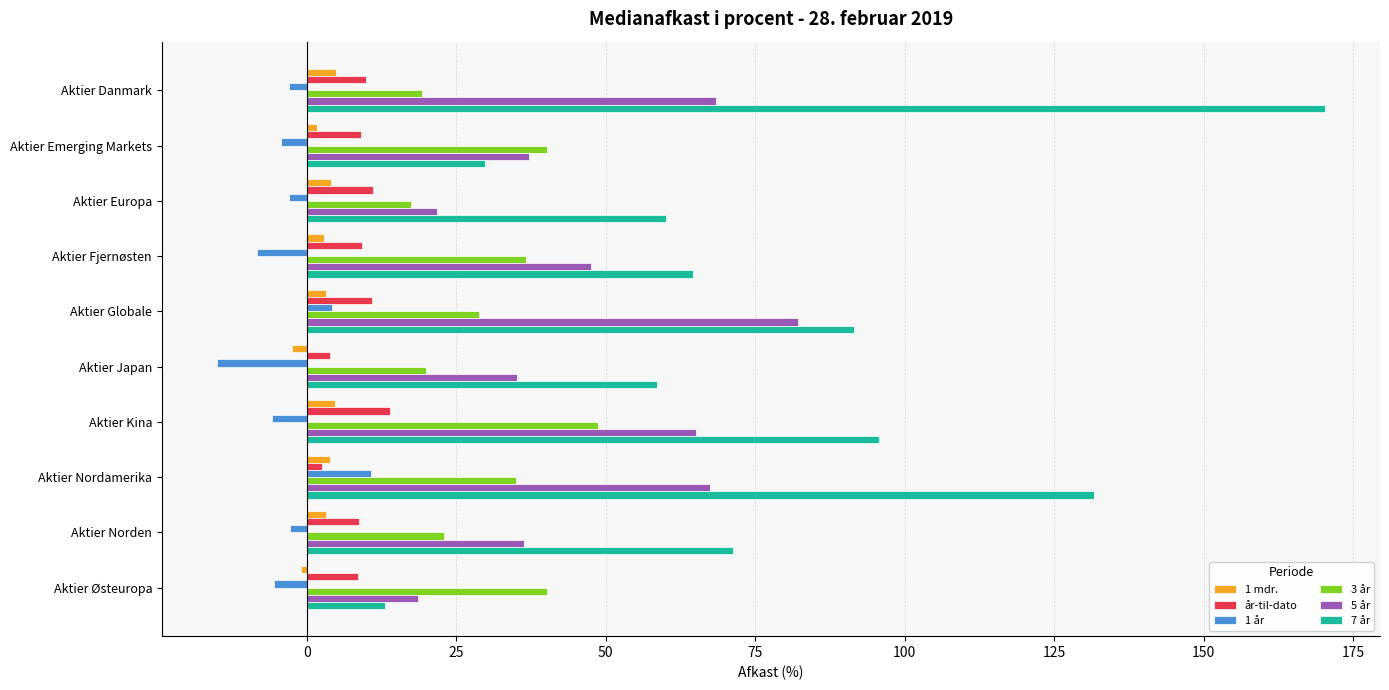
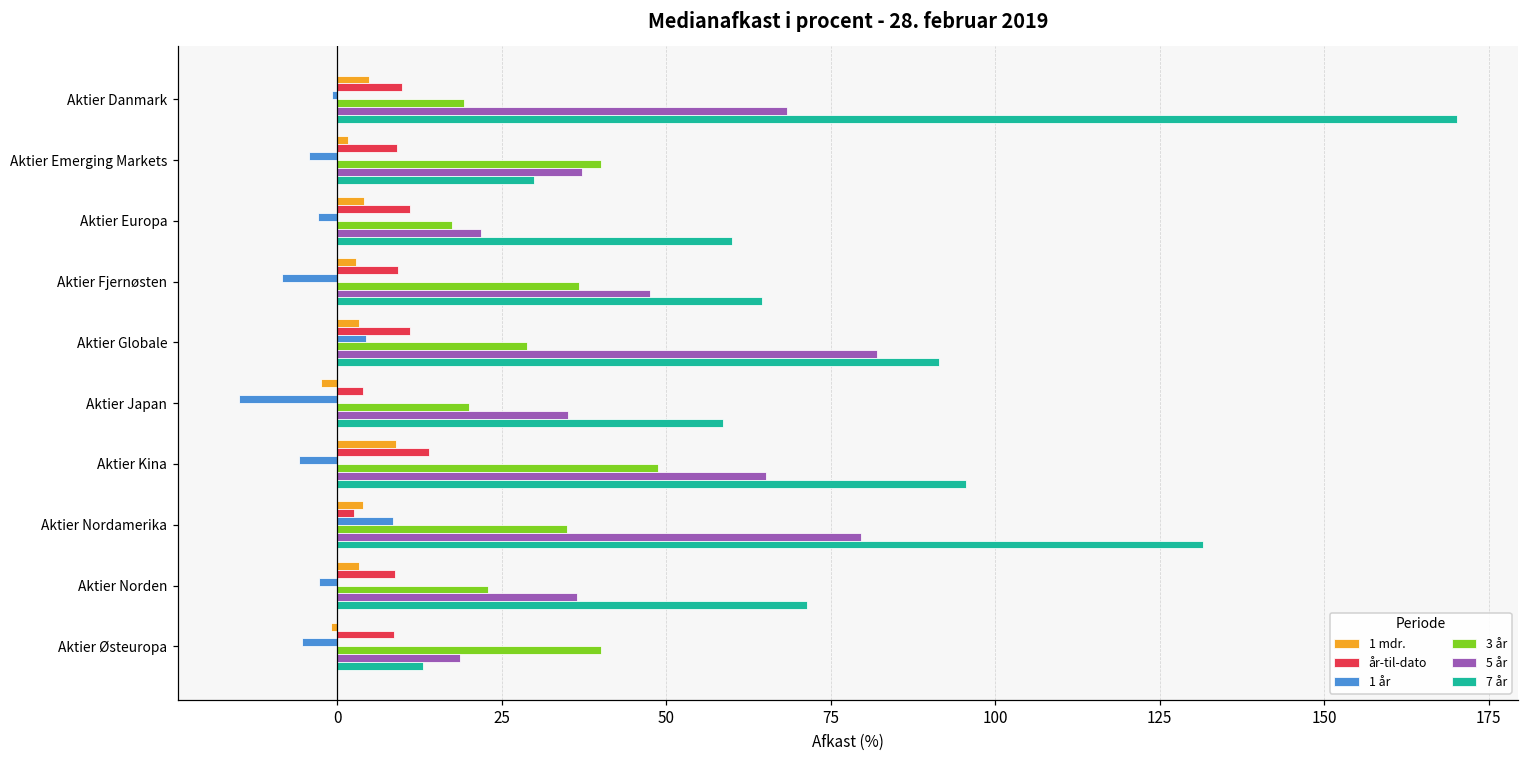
  {
    "1 mdr.": {
      "Aktier Danmark": 5,
      "Aktier Emerging Markets": 2,
      "Aktier Europa": 4,
      "Aktier Fjernøsten": 3,
      "Aktier Globale": 3,
      "Aktier Japan": -2,
-     "Aktier Kina": 5,
+     "Aktier Kina": 9,
      "Aktier Nordamerika": 4,
      "Aktier Norden": 3,
      "Aktier Østeuropa": -1
    },
    "år-til-dato": {
      "Aktier Danmark": 10,
      "Aktier Emerging Markets": 9,
      "Aktier Europa": 11,
      "Aktier Fjernøsten": 9,
      "Aktier Globale": 11,
      "Aktier Japan": 4,
      "Aktier Kina": 14,
      "Aktier Nordamerika": 3,
      "Aktier Norden": 9,
      "Aktier Østeuropa": 9
    },
    "1 år": {
-     "Aktier Danmark": -3,
+     "Aktier Danmark": -1,
      "Aktier Emerging Markets": -4,
      "Aktier Europa": -3,
      "Aktier Fjernøsten": -8,
      "Aktier Globale": 4,
      "Aktier Japan": -15,
      "Aktier Kina": -6,
-     "Aktier Nordamerika": 11,
+     "Aktier Nordamerika": 8,
      "Aktier Norden": -3,
      "Aktier Østeuropa": -5
    },
    "3 år": {
      "Aktier Danmark": 19,
      "Aktier Emerging Markets": 40,
      "Aktier Europa": 18,
      "Aktier Fjernøsten": 37,
      "Aktier Globale": 29,
      "Aktier Japan": 20,
      "Aktier Kina": 49,
      "Aktier Nordamerika": 35,
      "Aktier Norden": 23,
      "Aktier Østeuropa": 40
    },
    "5 år": {
      "Aktier Danmark": 68,
      "Aktier Emerging Markets": 37,
      "Aktier Europa": 22,
      "Aktier Fjernøsten": 48,
      "Aktier Globale": 82,
      "Aktier Japan": 35,
      "Aktier Kina": 65,
-     "Aktier Nordamerika": 67,
+     "Aktier Nordamerika": 80,
      "Aktier Norden": 36,
      "Aktier Østeuropa": 19
    },
    "7 år": {
      "Aktier Danmark": 170,
      "Aktier Emerging Markets": 30,
      "Aktier Europa": 60,
      "Aktier Fjernøsten": 65,
      "Aktier Globale": 91,
      "Aktier Japan": 59,
      "Aktier Kina": 96,
      "Aktier Nordamerika": 132,
      "Aktier Norden": 71,
      "Aktier Østeuropa": 13
    }
  }
